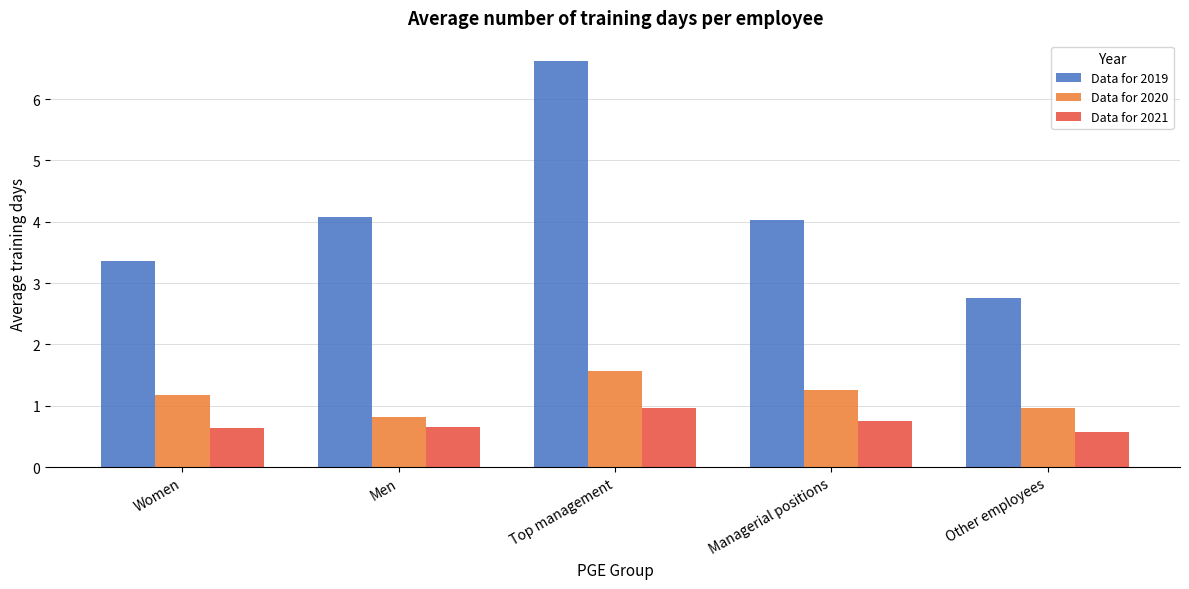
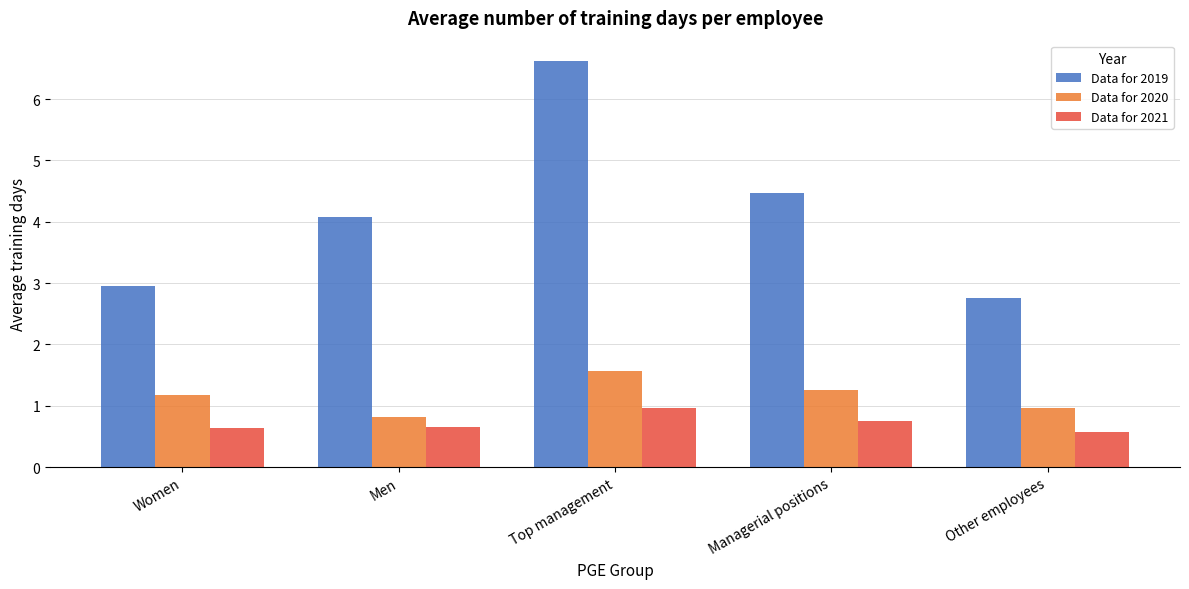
  {
    "Data for 2019": {
-     "Women": 3.4,
+     "Women": 3.0,
      "Men": 4.1,
      "Top management": 6.6,
-     "Managerial positions": 4.0,
+     "Managerial positions": 4.5,
      "Other employees": 2.8
    }
  }
